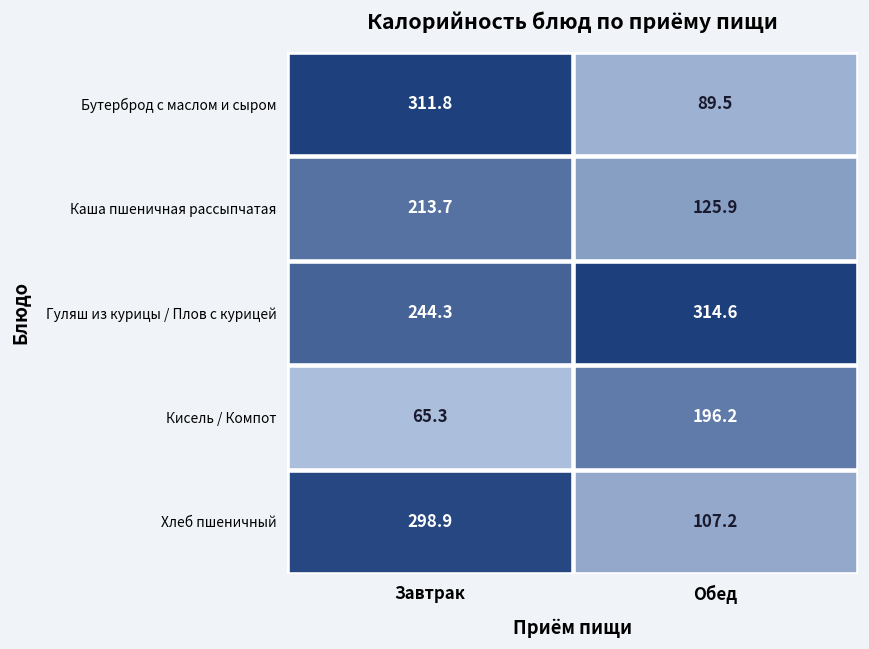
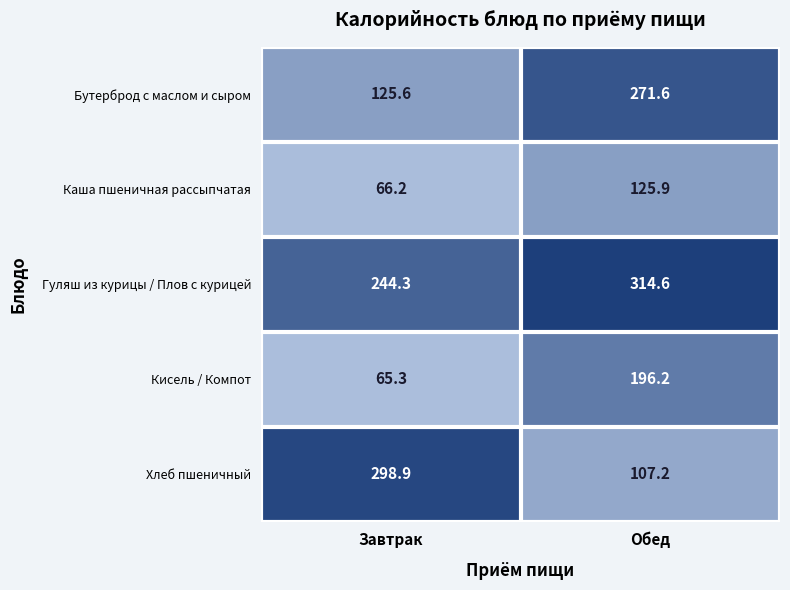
  {
    "Бутерброд с маслом и сыром": {
-     "Завтрак": 311.8,
-     "Обед": 89.5
+     "Завтрак": 125.6,
+     "Обед": 271.6
    },
    "Каша пшеничная рассыпчатая": {
-     "Завтрак": 213.7,
+     "Завтрак": 66.2,
      "Обед": 125.9
    },
    "Гуляш из курицы / Плов с курицей": {
      "Завтрак": 244.3,
      "Обед": 314.6
    },
    "Кисель / Компот": {
      "Завтрак": 65.3,
      "Обед": 196.2
    },
    "Хлеб пшеничный": {
      "Завтрак": 298.9,
      "Обед": 107.2
    }
  }
